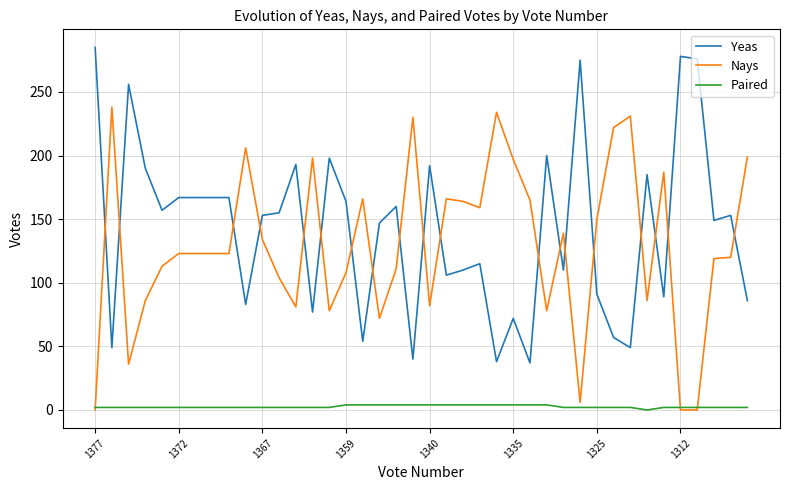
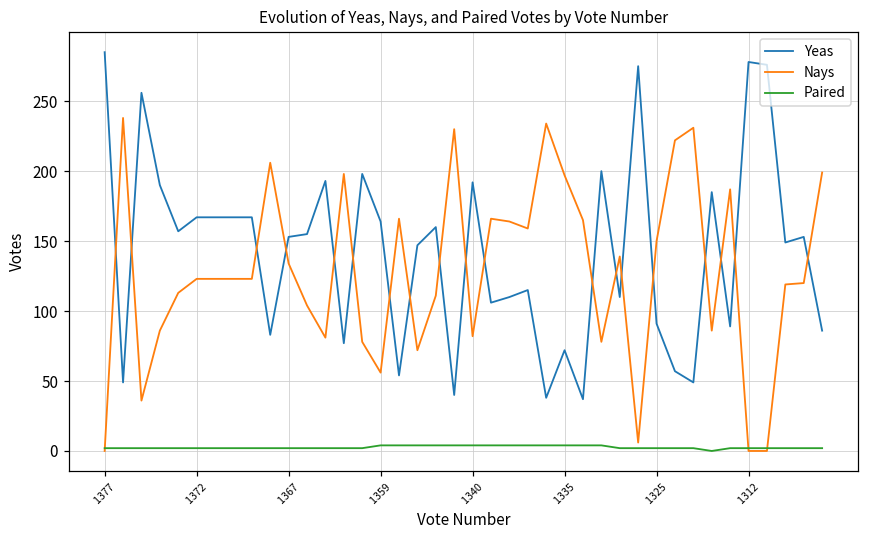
  {
    "Yeas": {
      "1377": 285,
      "1372": 167,
      "1367": 153,
      "1359": 164,
      "1340": 192,
      "1335": 72,
      "1325": 91,
      "1312": 278
    },
    "Nays": {
      "1377": 0,
      "1372": 123,
      "1367": 134,
-     "1359": 108,
+     "1359": 56,
      "1340": 82,
      "1335": 197,
      "1325": 150,
      "1312": 0
    },
    "Paired": {
      "1377": 2,
      "1372": 2,
      "1367": 2,
      "1359": 4,
      "1340": 4,
      "1335": 4,
      "1325": 2,
      "1312": 2
    }
  }
